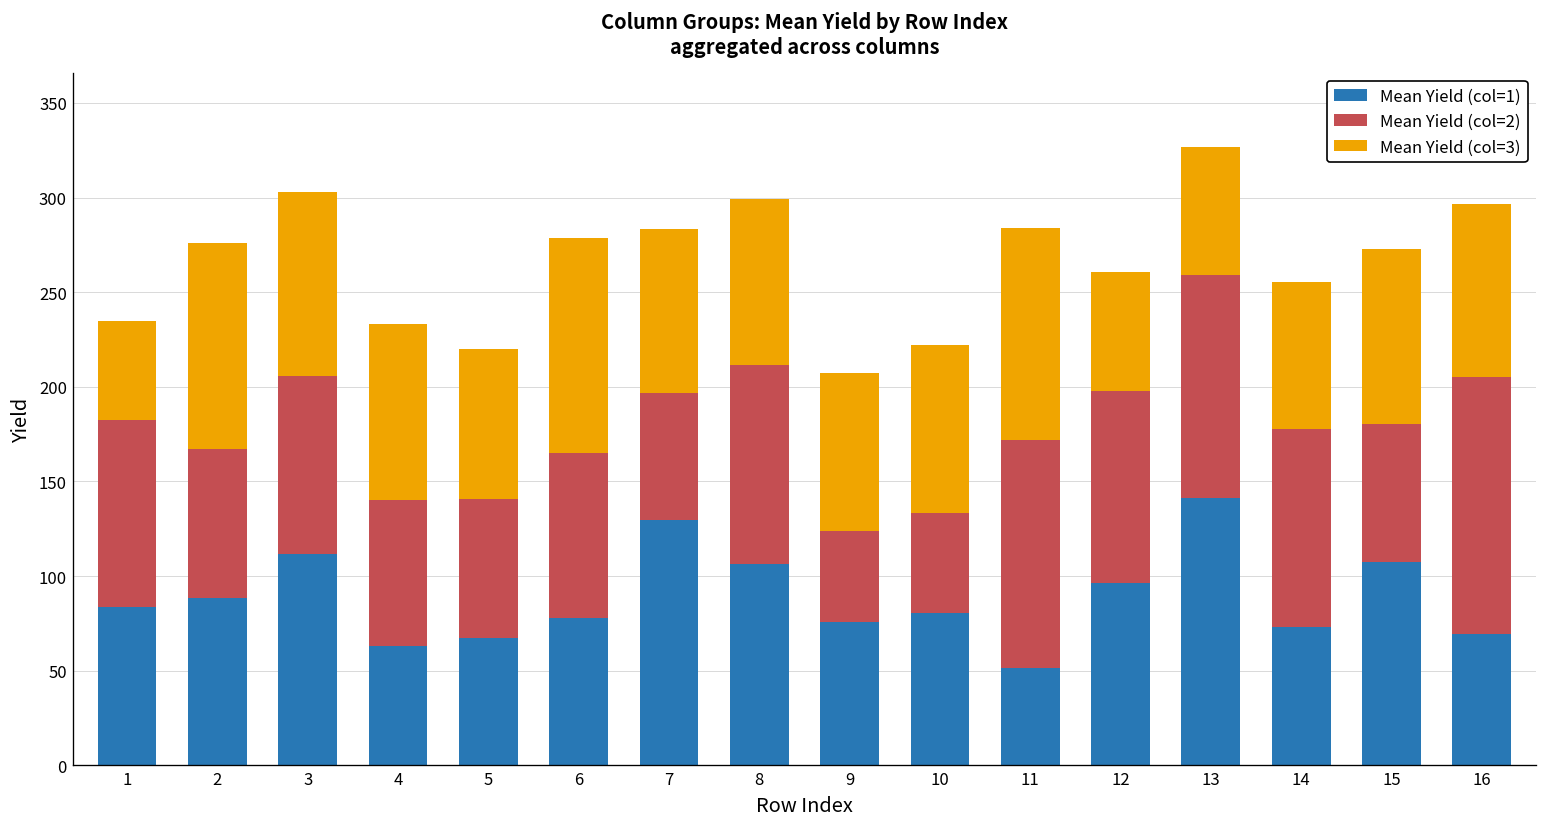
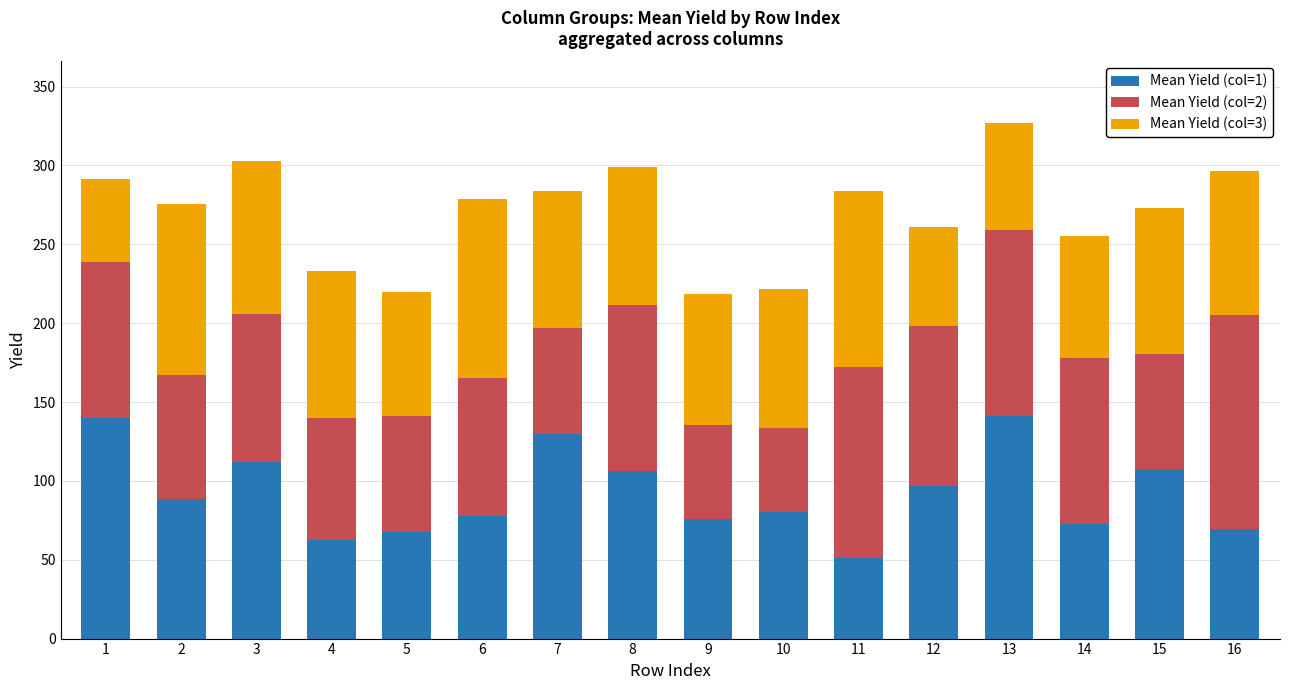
  {
    "Mean Yield (col=1)": {
-     "1": 83,
+     "1": 140,
      "2": 88,
      "3": 112,
      "4": 63,
      "5": 68,
      "6": 78,
      "7": 130,
      "8": 106,
      "9": 76,
      "10": 81,
      "11": 51,
      "12": 96,
      "13": 141,
      "14": 73,
      "15": 107,
      "16": 69
    },
    "Mean Yield (col=2)": {
      "1": 99,
      "2": 79,
      "3": 94,
      "4": 77,
      "5": 73,
      "6": 87,
      "7": 67,
      "8": 105,
-     "9": 48,
+     "9": 60,
      "10": 53,
      "11": 121,
      "12": 102,
      "13": 118,
      "14": 105,
      "15": 73,
      "16": 136
    },
    "Mean Yield (col=3)": {
      "1": 53,
      "2": 109,
      "3": 97,
      "4": 93,
      "5": 79,
      "6": 113,
      "7": 87,
      "8": 88,
      "9": 83,
      "10": 88,
      "11": 112,
      "12": 63,
      "13": 68,
      "14": 78,
      "15": 93,
      "16": 91
    }
  }
